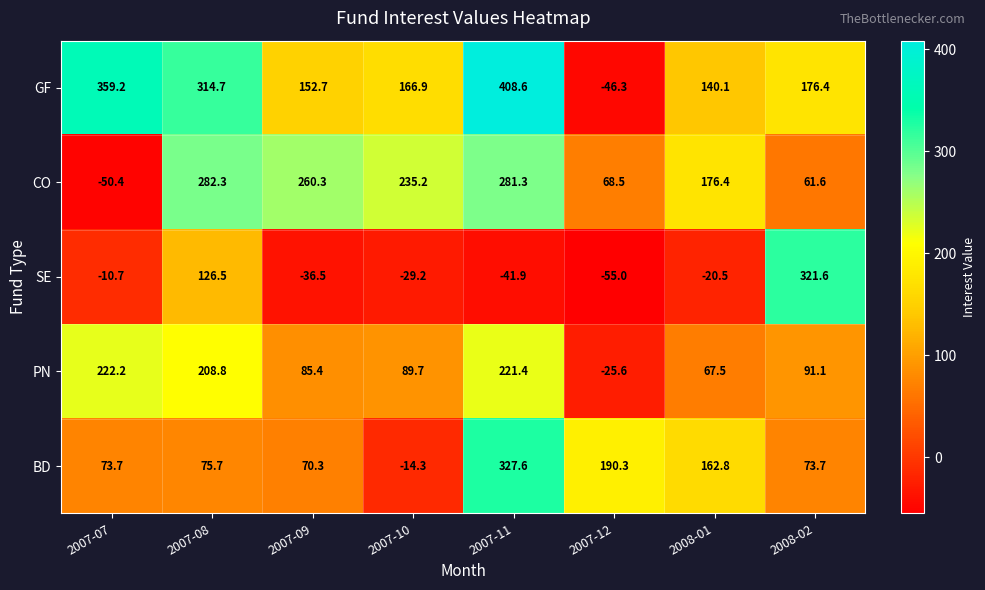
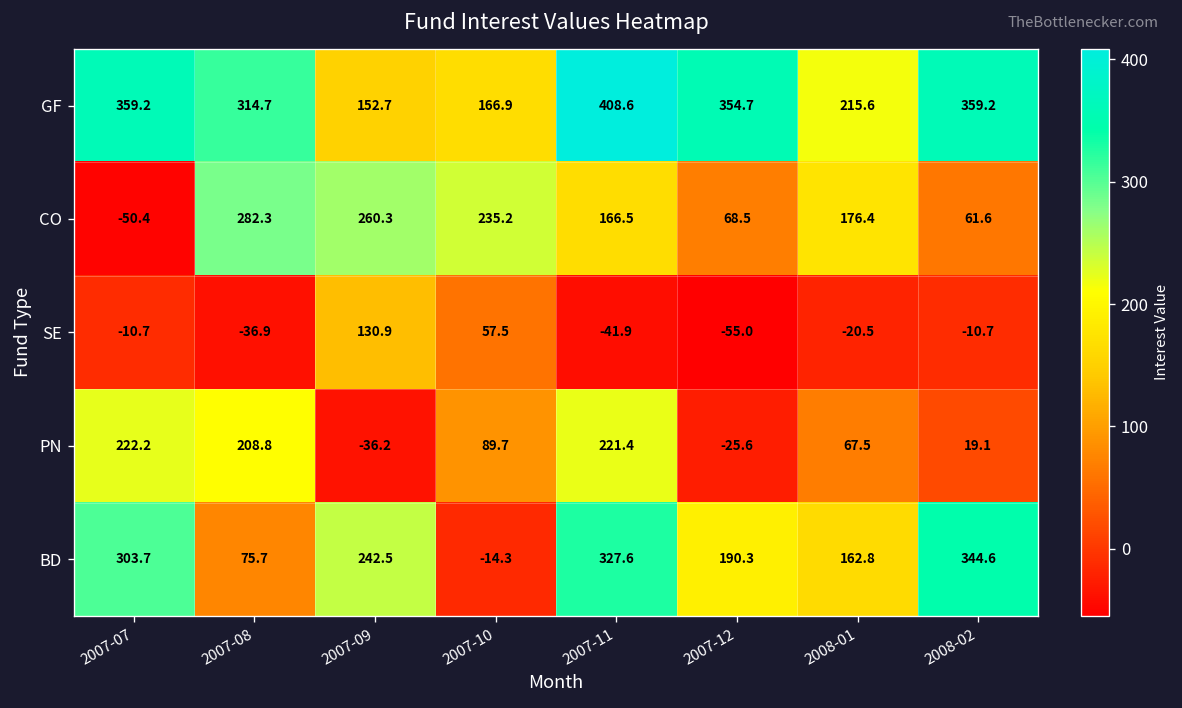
  {
    "GF": {
      "2007-07": 359.2,
      "2007-08": 314.7,
      "2007-09": 152.7,
      "2007-10": 166.9,
      "2007-11": 408.6,
-     "2007-12": -46.3,
-     "2008-01": 140.1,
-     "2008-02": 176.4
+     "2007-12": 354.7,
+     "2008-01": 215.6,
+     "2008-02": 359.2
    },
    "CO": {
      "2007-07": -50.4,
      "2007-08": 282.3,
      "2007-09": 260.3,
      "2007-10": 235.2,
-     "2007-11": 281.3,
+     "2007-11": 166.5,
      "2007-12": 68.5,
      "2008-01": 176.4,
      "2008-02": 61.6
    },
    "SE": {
      "2007-07": -10.7,
-     "2007-08": 126.5,
-     "2007-09": -36.5,
-     "2007-10": -29.2,
+     "2007-08": -36.9,
+     "2007-09": 130.9,
+     "2007-10": 57.5,
      "2007-11": -41.9,
      "2007-12": -55.0,
      "2008-01": -20.5,
-     "2008-02": 321.6
+     "2008-02": -10.7
    },
    "PN": {
      "2007-07": 222.2,
      "2007-08": 208.8,
-     "2007-09": 85.4,
+     "2007-09": -36.2,
      "2007-10": 89.7,
      "2007-11": 221.4,
      "2007-12": -25.6,
      "2008-01": 67.5,
-     "2008-02": 91.1
+     "2008-02": 19.1
    },
    "BD": {
-     "2007-07": 73.7,
+     "2007-07": 303.7,
      "2007-08": 75.7,
-     "2007-09": 70.3,
+     "2007-09": 242.5,
      "2007-10": -14.3,
      "2007-11": 327.6,
      "2007-12": 190.3,
      "2008-01": 162.8,
-     "2008-02": 73.7
+     "2008-02": 344.6
    }
  }
